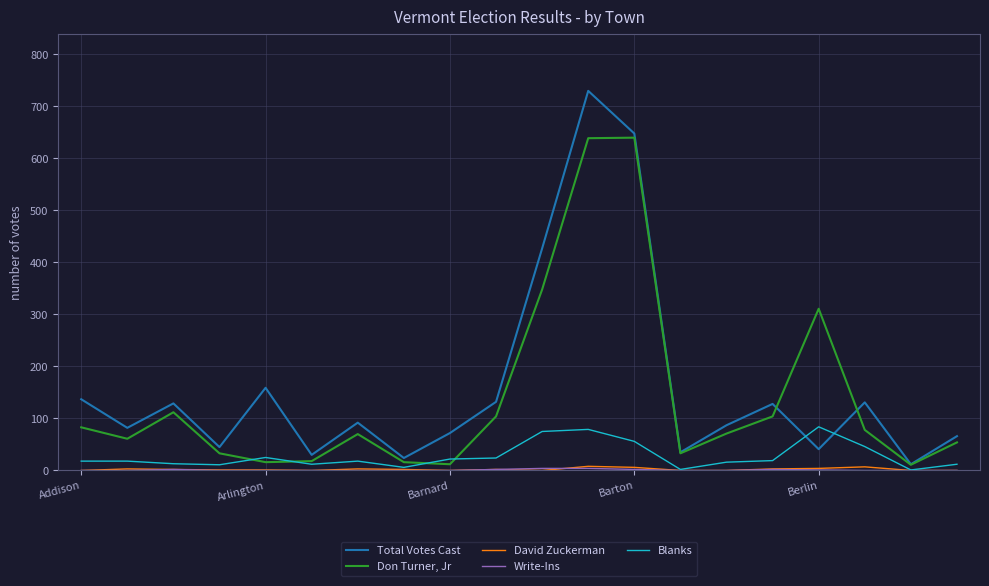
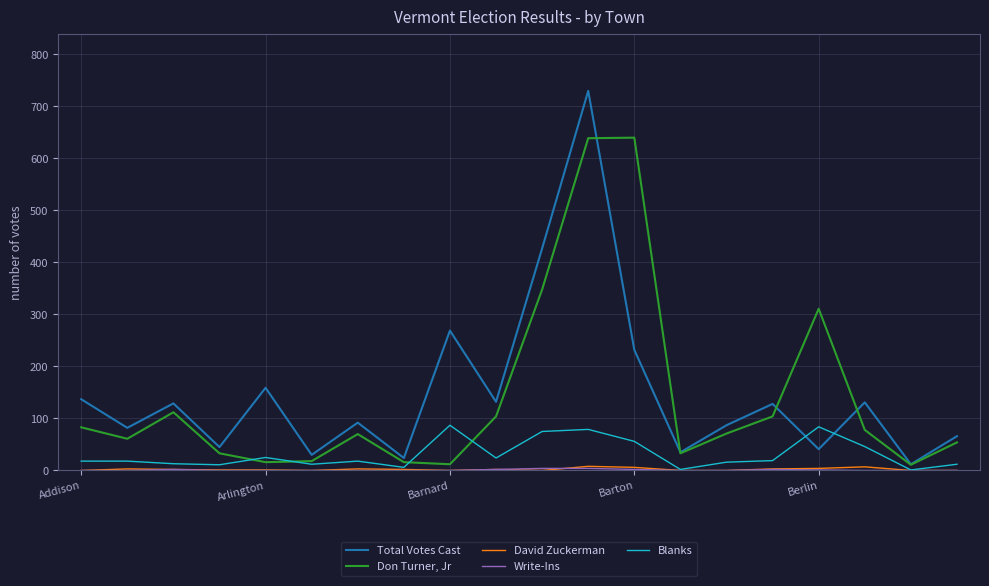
  {
    "Total Votes Cast": {
      "Addison": 140,
      "Arlington": 160,
-     "Barnard": 70,
-     "Barton": 650,
+     "Barnard": 270,
+     "Barton": 230,
      "Berlin": 40
    },
    "Don Turner, Jr": {
      "Addison": 80,
      "Arlington": 20,
      "Barnard": 10,
      "Barton": 640,
      "Berlin": 310
    },
    "Blanks": {
      "Addison": 20,
      "Arlington": 30,
-     "Barnard": 20,
+     "Barnard": 90,
      "Barton": 60,
      "Berlin": 80
    }
  }
